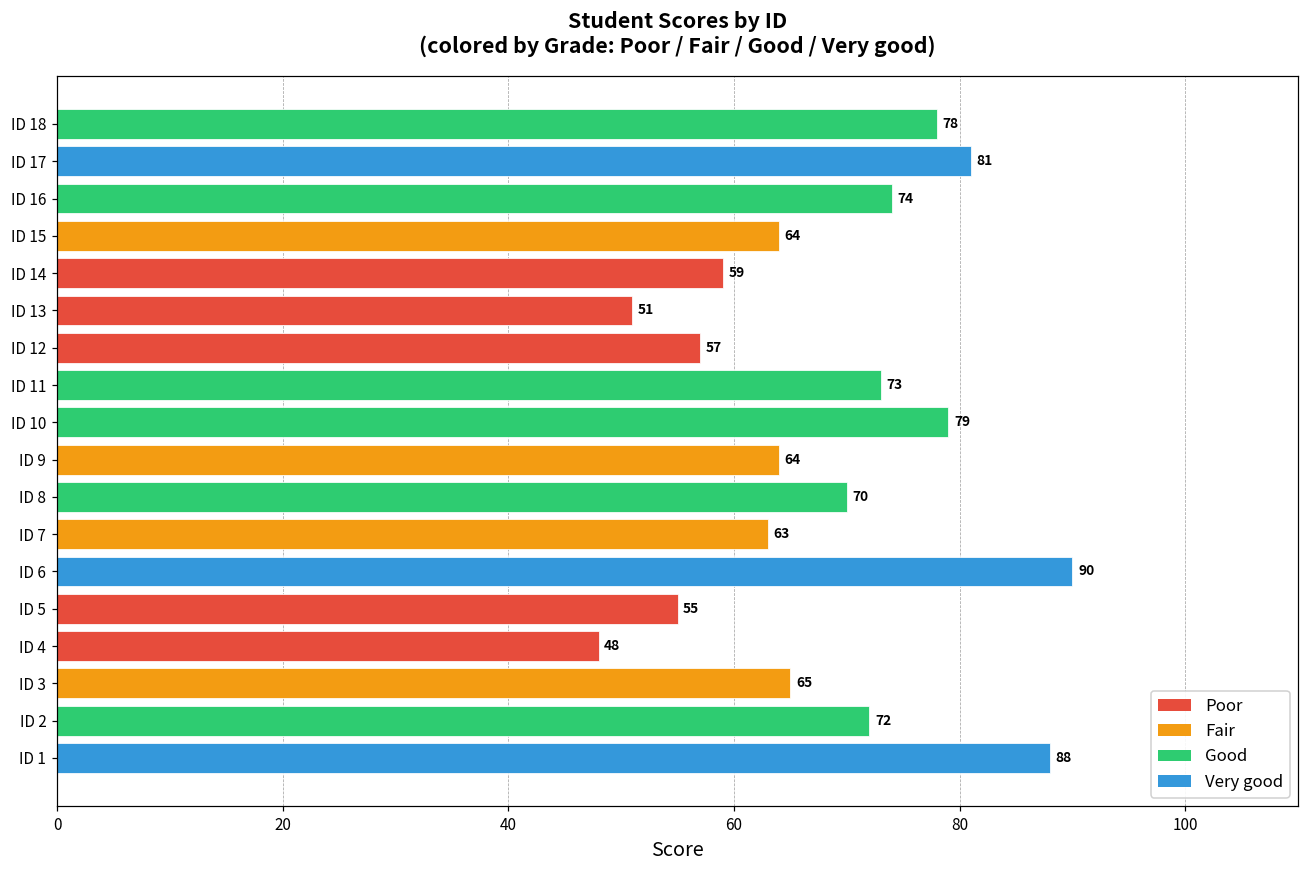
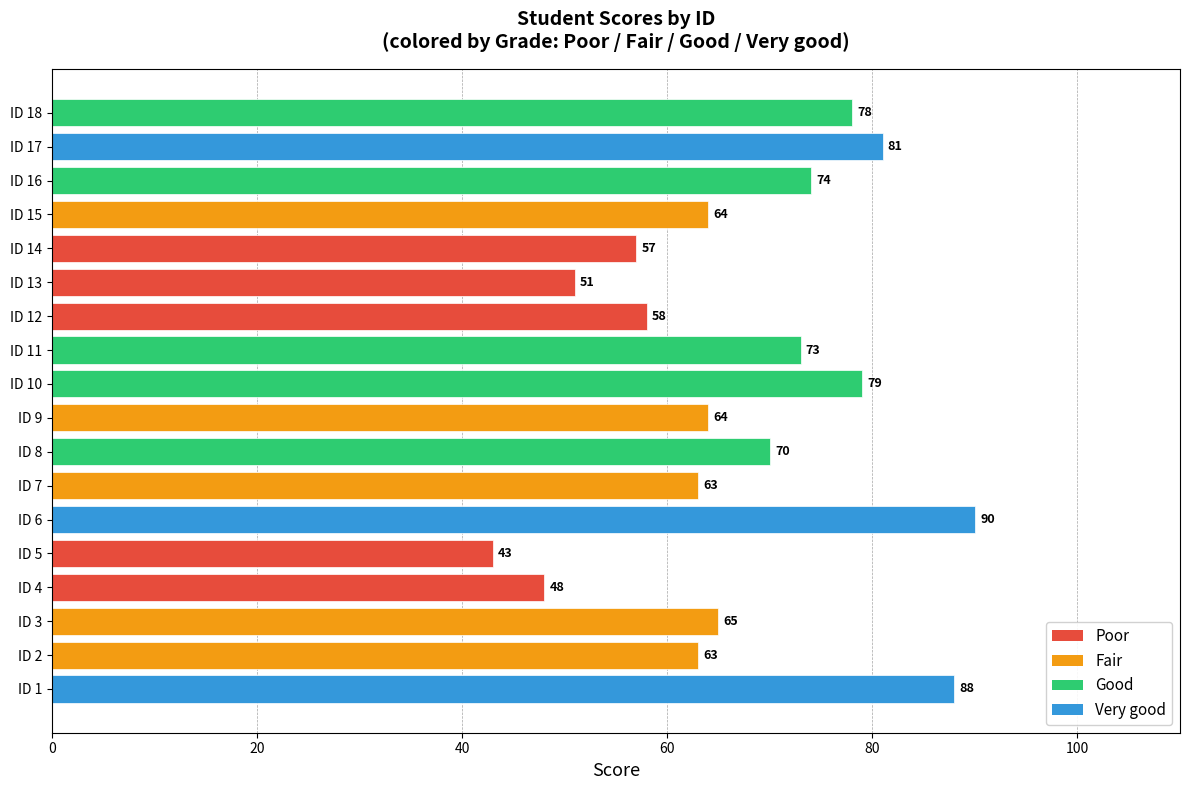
  {
    "ID 18": 78,
    "ID 17": 81,
    "ID 16": 74,
    "ID 15": 64,
-   "ID 14": 59,
+   "ID 14": 57,
    "ID 13": 51,
-   "ID 12": 57,
+   "ID 12": 58,
    "ID 11": 73,
    "ID 10": 79,
    "ID 9": 64,
    "ID 8": 70,
    "ID 7": 63,
    "ID 6": 90,
-   "ID 5": 55,
+   "ID 5": 43,
    "ID 4": 48,
    "ID 3": 65,
-   "ID 2": 72,
+   "ID 2": 63,
    "ID 1": 88
  }
